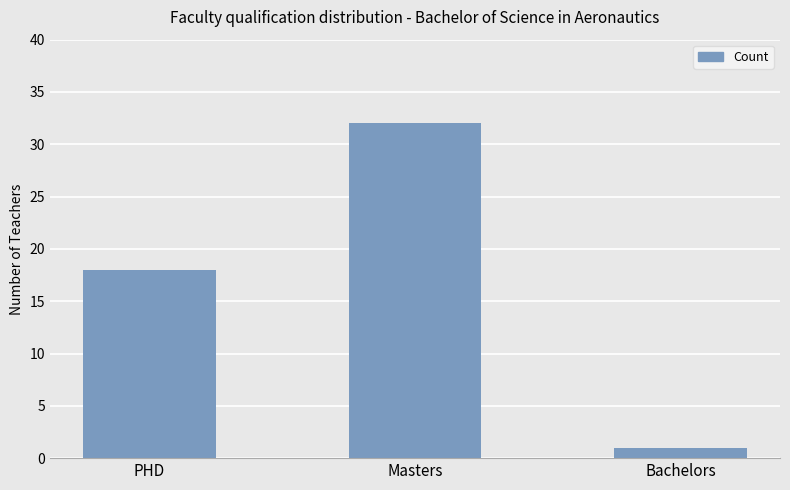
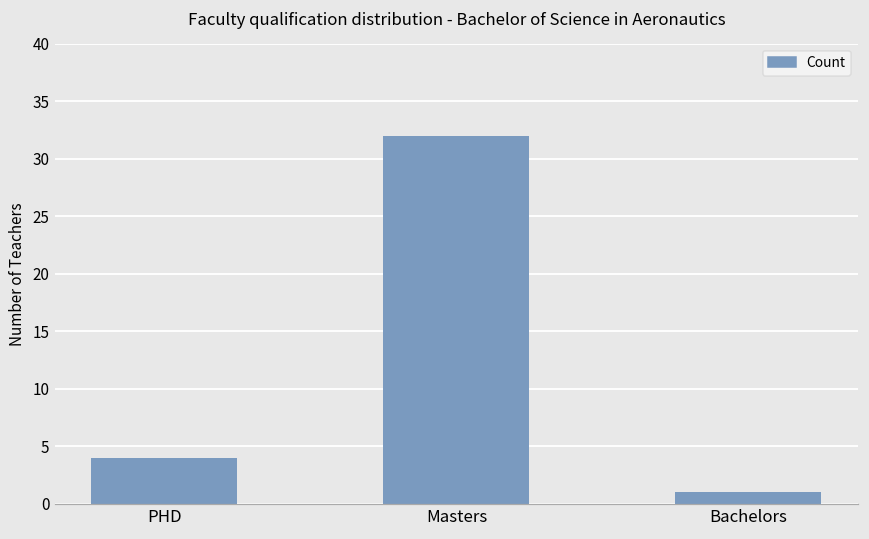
  {
-   "PHD": 18,
+   "PHD": 4,
    "Masters": 32,
    "Bachelors": 1
  }
